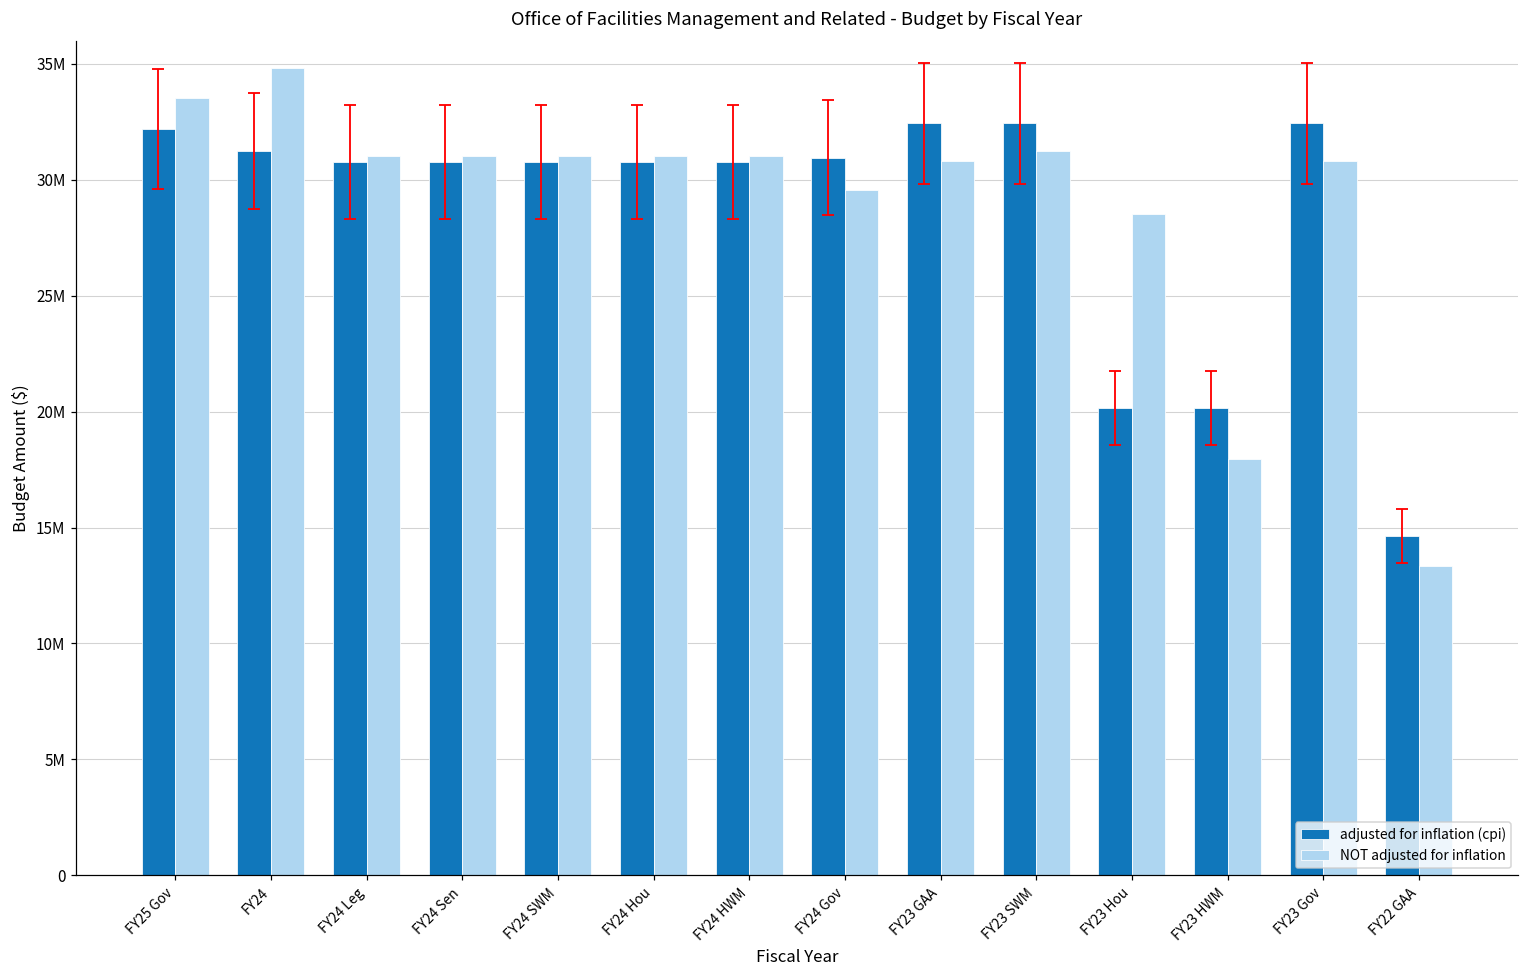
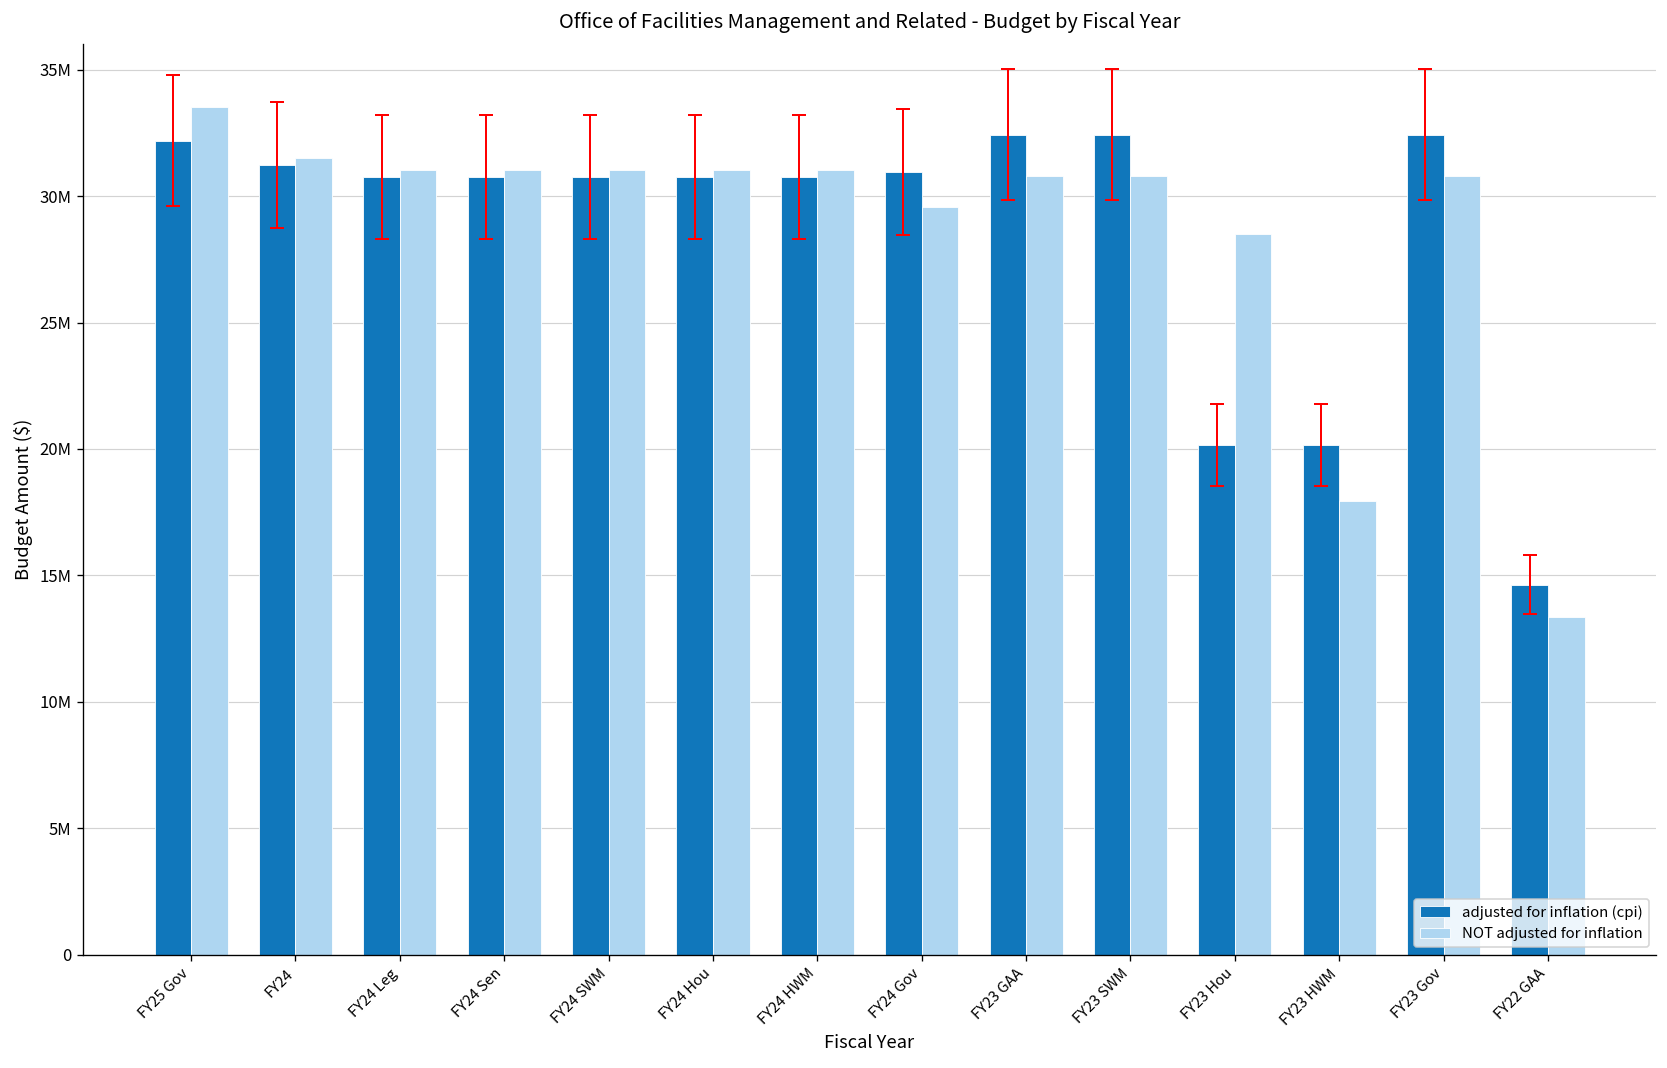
  {
    "NOT adjusted for inflation": {
      "FY25 Gov": 33500000,
-     "FY24": 34800000,
+     "FY24": 31500000,
      "FY24 Leg": 31000000,
      "FY24 Sen": 31000000,
      "FY24 SWM": 31000000,
      "FY24 Hou": 31000000,
      "FY24 HWM": 31000000,
      "FY24 Gov": 29600000,
      "FY23 GAA": 30800000,
-     "FY23 SWM": 31200000,
+     "FY23 SWM": 30800000,
      "FY23 Hou": 28500000,
      "FY23 HWM": 18000000,
      "FY23 Gov": 30800000,
      "FY22 GAA": 13300000
    }
  }
